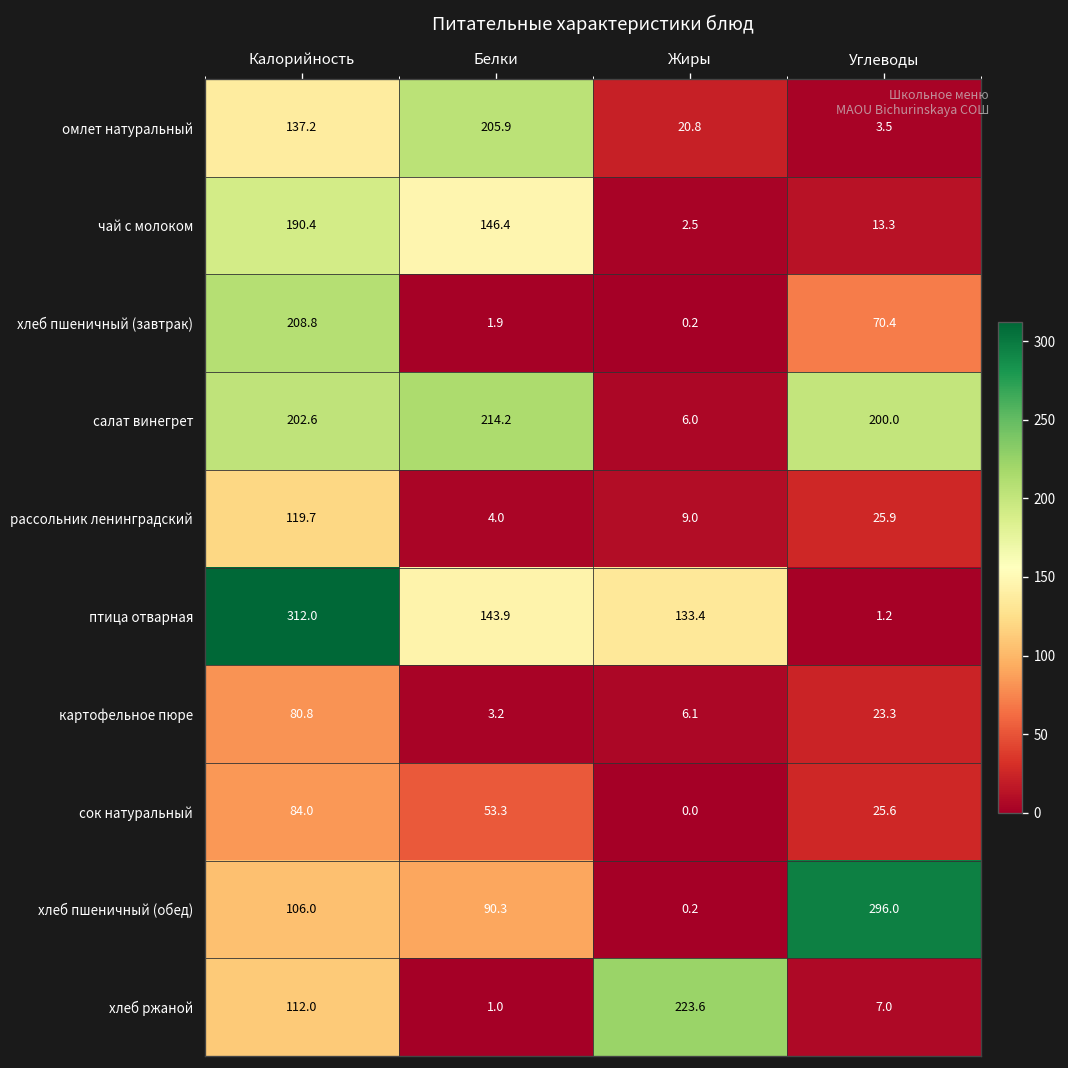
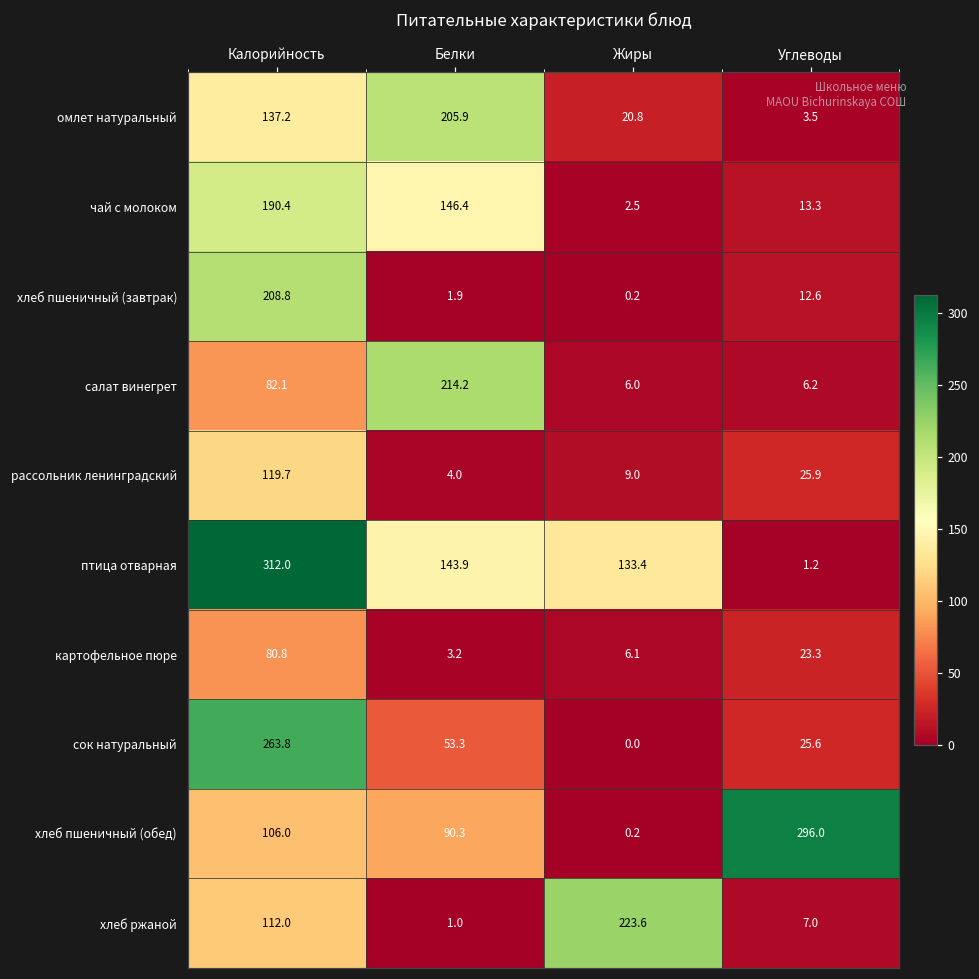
  {
    "омлет натуральный": {
      "Калорийность": 137.2,
      "Белки": 205.9,
      "Жиры": 20.8
    },
    "чай с молоком": {
      "Калорийность": 190.4,
      "Белки": 146.4,
      "Жиры": 2.5,
      "Углеводы": 13.3
    },
    "хлеб пшеничный (завтрак)": {
      "Калорийность": 208.8,
      "Белки": 1.9,
      "Жиры": 0.2,
-     "Углеводы": 70.4
+     "Углеводы": 12.6
    },
    "салат винегрет": {
-     "Калорийность": 202.6,
+     "Калорийность": 82.1,
      "Белки": 214.2,
      "Жиры": 6.0,
-     "Углеводы": 200.0
+     "Углеводы": 6.2
    },
    "рассольник ленинградский": {
      "Калорийность": 119.7,
      "Белки": 4.0,
      "Жиры": 9.0,
      "Углеводы": 25.9
    },
    "птица отварная": {
      "Калорийность": 312.0,
      "Белки": 143.9,
      "Жиры": 133.4,
      "Углеводы": 1.2
    },
    "картофельное пюре": {
      "Калорийность": 80.8,
      "Белки": 3.2,
      "Жиры": 6.1,
      "Углеводы": 23.3
    },
    "сок натуральный": {
-     "Калорийность": 84.0,
+     "Калорийность": 263.8,
      "Белки": 53.3,
      "Жиры": 0.0,
      "Углеводы": 25.6
    },
    "хлеб пшеничный (обед)": {
      "Калорийность": 106.0,
      "Белки": 90.3,
      "Жиры": 0.2,
      "Углеводы": 296.0
    },
    "хлеб ржаной": {
      "Калорийность": 112.0,
      "Белки": 1.0,
      "Жиры": 223.6,
      "Углеводы": 7.0
    }
  }
